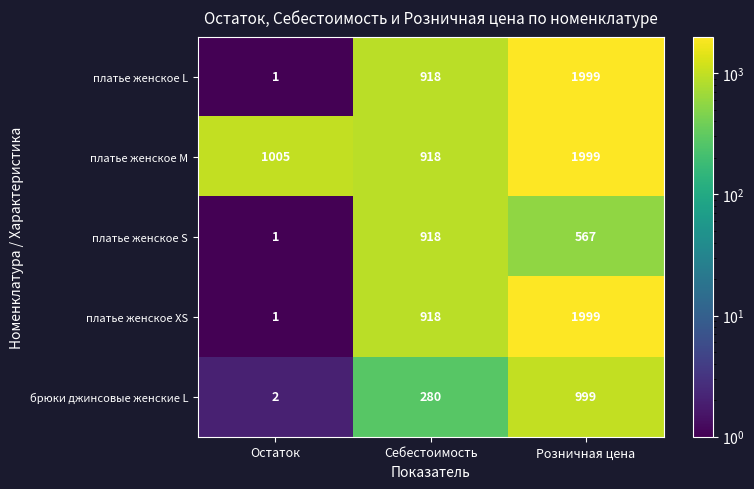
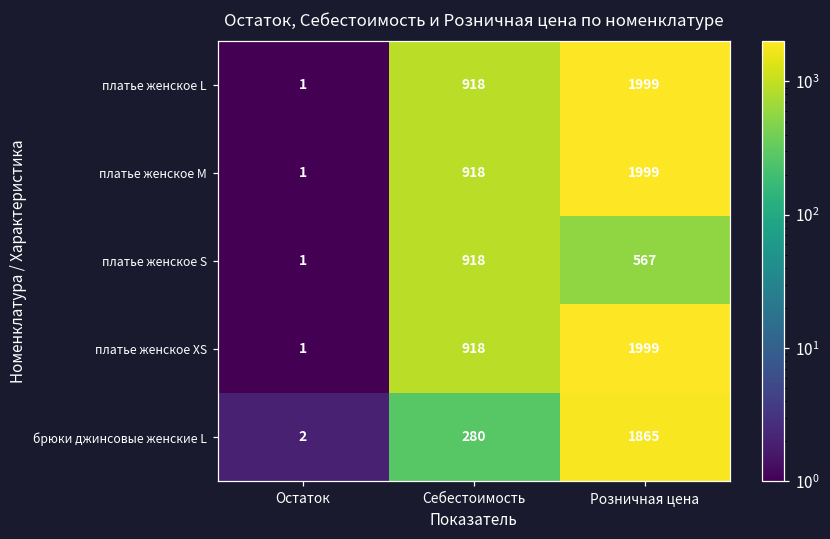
  {
    "платье женское L": {
      "Остаток": 1,
      "Себестоимость": 918,
      "Розничная цена": 1999
    },
    "платье женское M": {
-     "Остаток": 1005,
+     "Остаток": 1,
      "Себестоимость": 918,
      "Розничная цена": 1999
    },
    "платье женское S": {
      "Остаток": 1,
      "Себестоимость": 918,
      "Розничная цена": 567
    },
    "платье женское XS": {
      "Остаток": 1,
      "Себестоимость": 918,
      "Розничная цена": 1999
    },
    "брюки джинсовые женские L": {
      "Остаток": 2,
      "Себестоимость": 280,
-     "Розничная цена": 999
+     "Розничная цена": 1865
    }
  }
